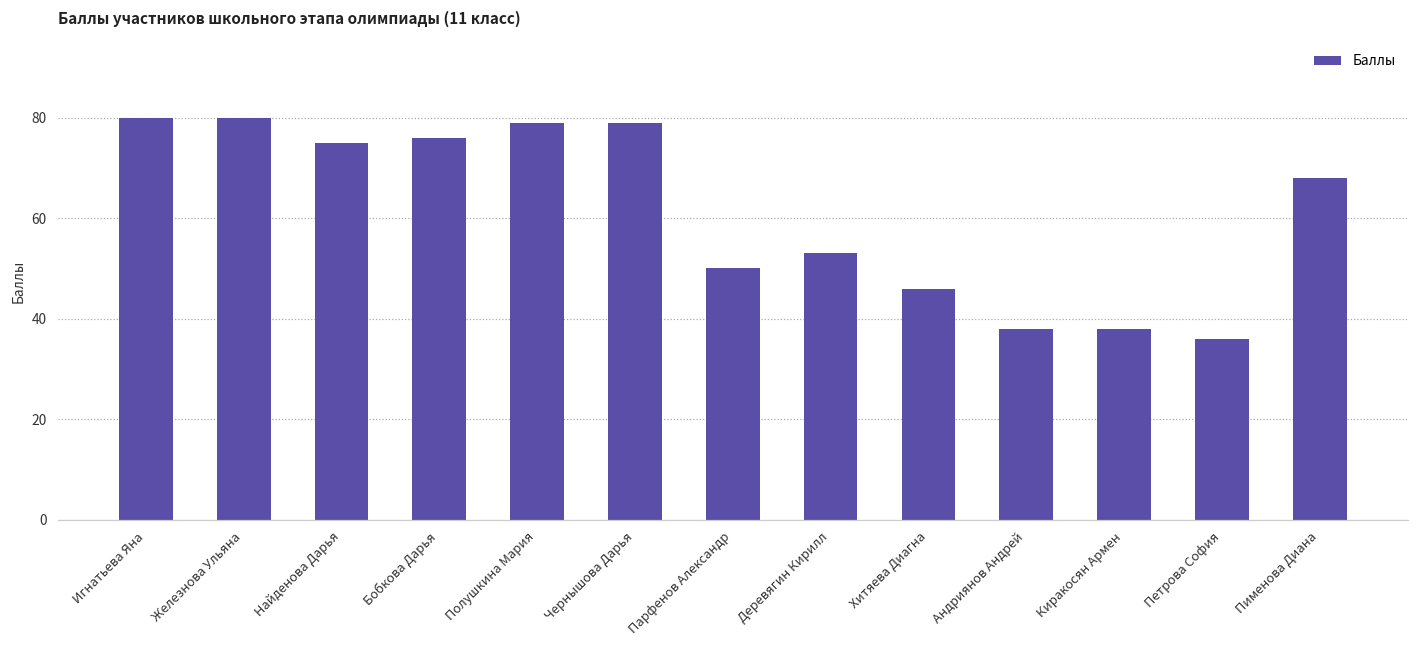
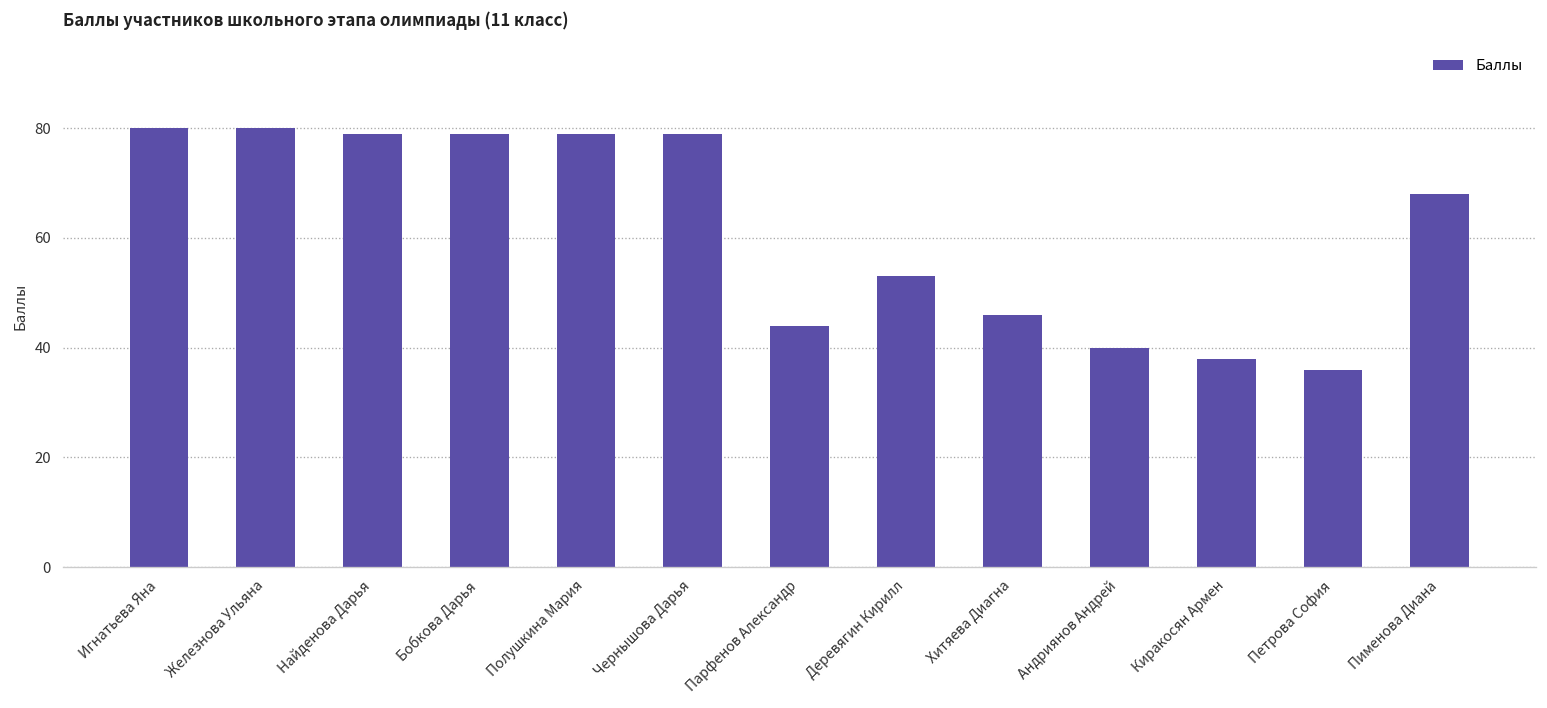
  {
    "Игнатьева Яна": 80,
    "Железнова Ульяна": 80,
-   "Найденова Дарья": 75,
-   "Бобкова Дарья": 76,
+   "Найденова Дарья": 79,
+   "Бобкова Дарья": 79,
    "Полушкина Мария": 79,
    "Чернышова Дарья": 79,
-   "Парфенов Александр": 50,
+   "Парфенов Александр": 44,
    "Деревягин Кирилл": 53,
    "Хитяева Диагна": 46,
-   "Андриянов Андрей": 38,
+   "Андриянов Андрей": 40,
    "Киракосян Армен": 38,
    "Петрова София": 36,
    "Пименова Диана": 68
  }
